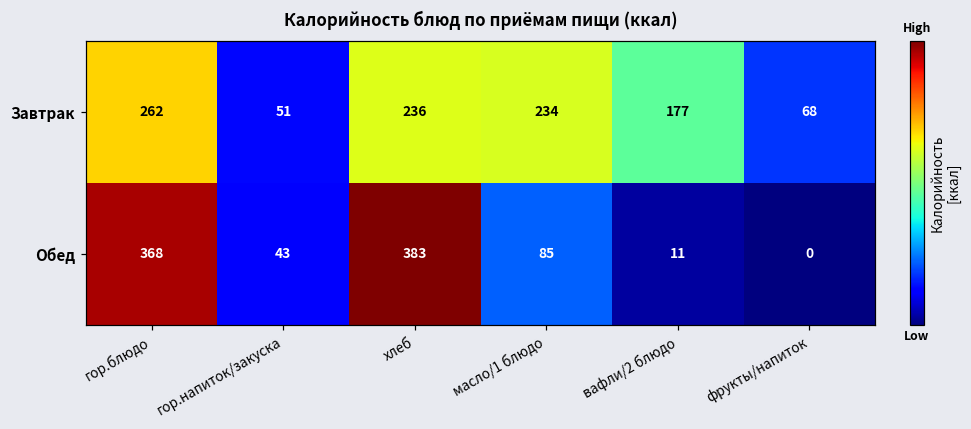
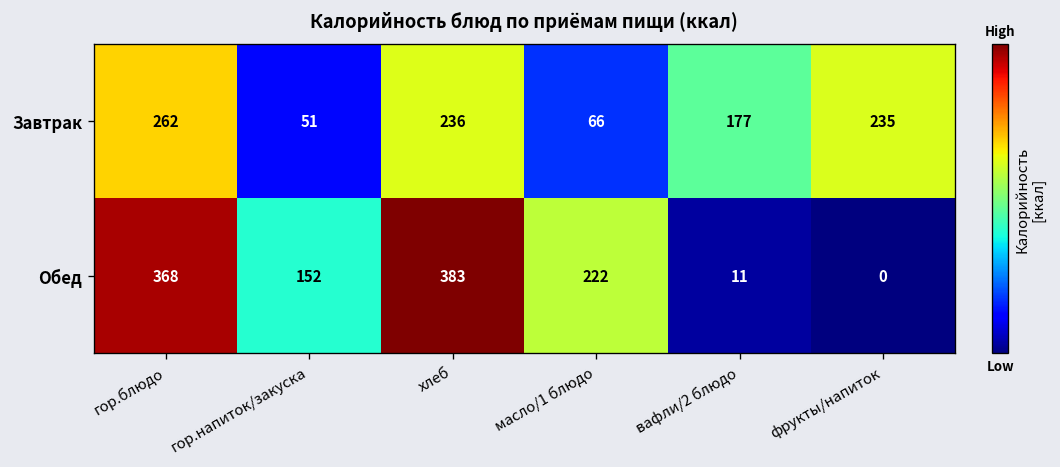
  {
    "Завтрак": {
      "гор.блюдо": 262,
      "гор.напиток/закуска": 51,
      "хлеб": 236,
-     "масло/1 блюдо": 234,
+     "масло/1 блюдо": 66,
      "вафли/2 блюдо": 177,
-     "фрукты/напиток": 68
+     "фрукты/напиток": 235
    },
    "Обед": {
      "гор.блюдо": 368,
-     "гор.напиток/закуска": 43,
+     "гор.напиток/закуска": 152,
      "хлеб": 383,
-     "масло/1 блюдо": 85,
+     "масло/1 блюдо": 222,
      "вафли/2 блюдо": 11,
      "фрукты/напиток": 0
    }
  }
